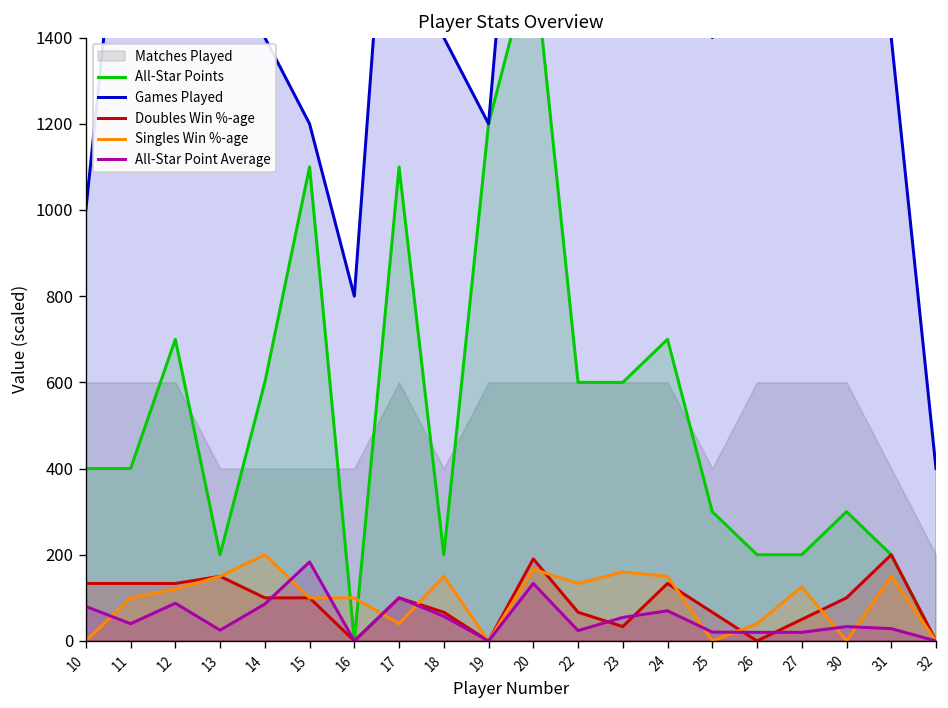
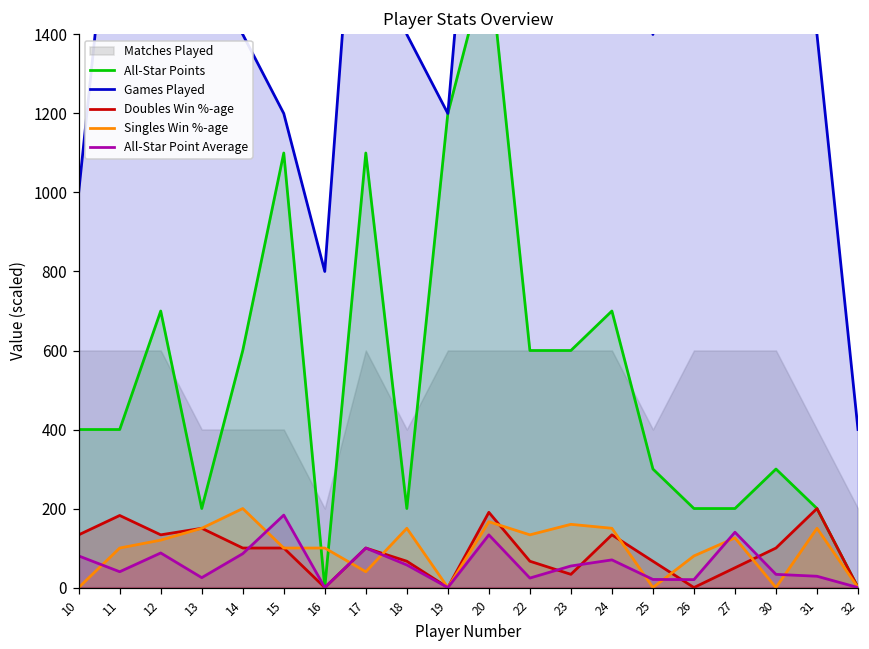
  {
    "All-Star Points": {
      "10": 400,
      "11": 400,
      "12": 700,
      "13": 200,
      "14": 600,
      "15": 1100,
      "17": 1100,
      "18": 200,
      "24": 700,
      "25": 300,
      "26": 200,
      "27": 200,
      "30": 300
    },
    "Matches Played": {
      "10": 600,
      "11": 600,
      "12": 600,
      "13": 400,
      "14": 400,
      "15": 400,
-     "16": 400,
+     "16": 200,
      "17": 600,
      "18": 400,
      "19": 600,
      "20": 600,
      "24": 600,
      "25": 400,
      "26": 600,
      "27": 600,
      "30": 600,
      "31": 400,
      "32": 200
    },
    "Games Played": {
      "10": 1000,
      "14": 1400,
      "15": 1200,
      "16": 800,
      "18": 1400,
      "25": 1400,
      "31": 1400,
      "32": 400
    },
    "Doubles Win %-age": {
      "10": 130,
-     "11": 130,
+     "11": 180,
      "12": 130,
      "14": 100,
      "18": 70,
      "20": 190,
      "22": 70,
      "23": 30,
      "24": 130,
      "25": 70,
      "26": 0,
      "27": 50,
      "30": 100
    },
    "Singles Win %-age": {
      "10": 0,
      "11": 100,
      "12": 120,
      "14": 200,
      "16": 100,
      "17": 40,
      "18": 150,
      "20": 170,
      "22": 130,
      "23": 160,
      "24": 150,
      "25": 0,
-     "26": 40,
+     "26": 80,
      "27": 130,
      "30": 0,
      "31": 150
    },
    "All-Star Point Average": {
      "10": 80,
      "11": 40,
      "12": 90,
      "13": 30,
      "14": 90,
      "15": 180,
      "18": 60,
      "20": 130,
      "22": 20,
      "23": 50,
      "24": 70,
      "25": 20,
      "26": 20,
-     "27": 20,
+     "27": 140,
      "30": 30,
      "31": 30
    }
  }
